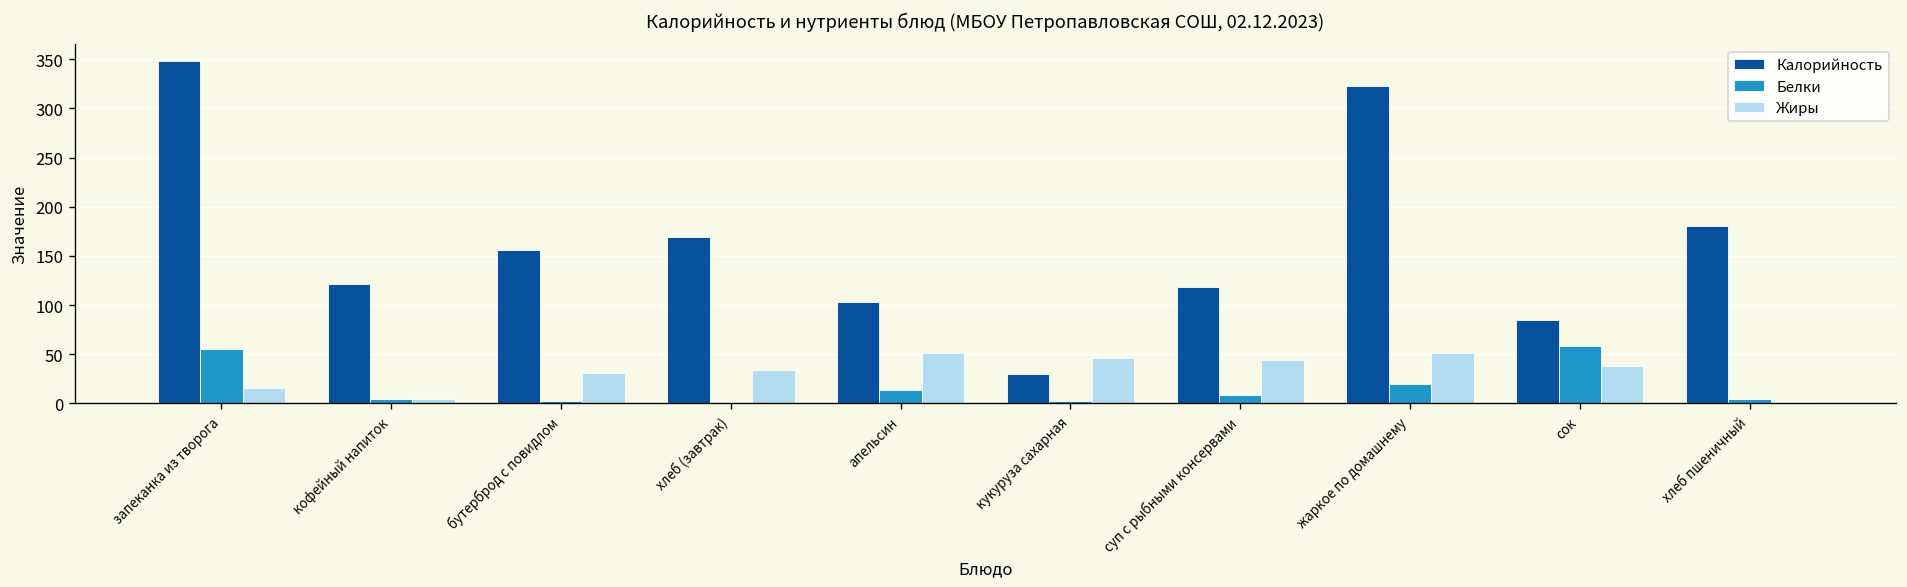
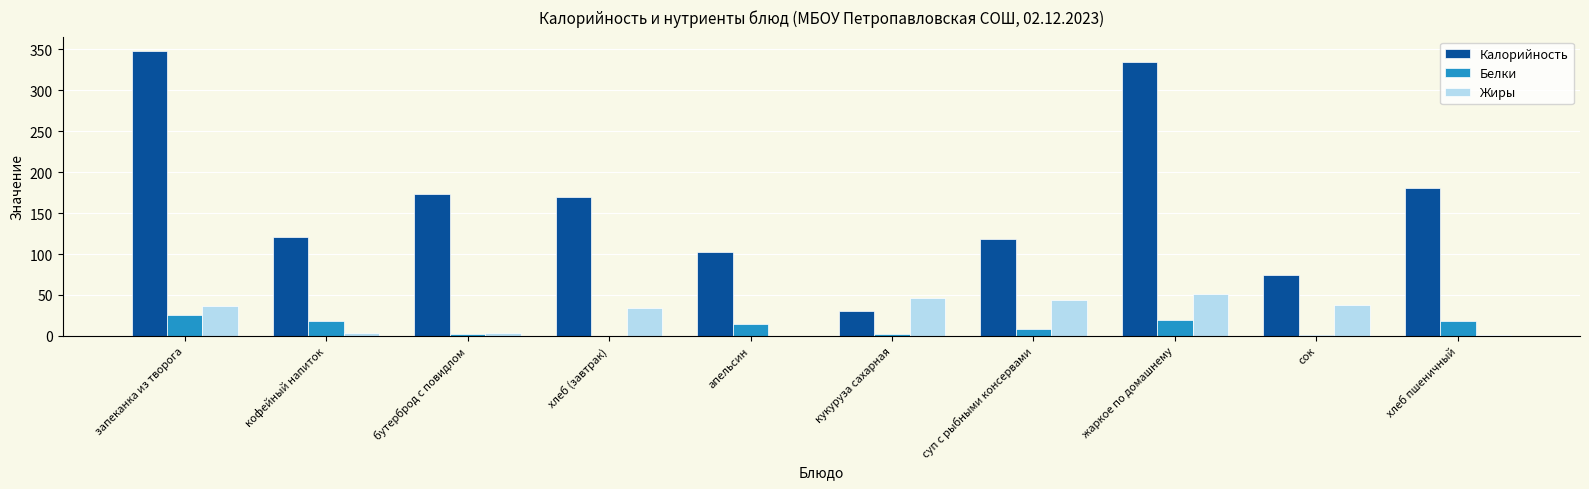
  {
    "Калорийность": {
      "запеканка из творога": 350,
      "кофейный напиток": 120,
-     "бутерброд с повидлом": 160,
+     "бутерброд с повидлом": 170,
      "хлеб (завтрак)": 170,
      "апельсин": 100,
      "кукуруза сахарная": 30,
      "суп с рыбными консервами": 120,
-     "жаркое по домашнему": 320,
-     "сок": 90,
+     "жаркое по домашнему": 330,
+     "сок": 70,
      "хлеб пшеничный": 180
    },
    "Белки": {
-     "запеканка из творога": 60,
-     "кофейный напиток": 0,
+     "запеканка из творога": 30,
+     "кофейный напиток": 20,
      "хлеб (завтрак)": 0,
      "апельсин": 10,
      "суп с рыбными консервами": 10,
      "жаркое по домашнему": 20,
-     "сок": 60,
-     "хлеб пшеничный": 0
+     "сок": 0,
+     "хлеб пшеничный": 20
    },
    "Жиры": {
-     "запеканка из творога": 20,
+     "запеканка из творога": 40,
      "кофейный напиток": 0,
-     "бутерброд с повидлом": 30,
+     "бутерброд с повидлом": 0,
      "хлеб (завтрак)": 30,
-     "апельсин": 50,
+     "апельсин": 0,
      "кукуруза сахарная": 50,
      "суп с рыбными консервами": 40,
      "жаркое по домашнему": 50,
      "сок": 40
    }
  }
